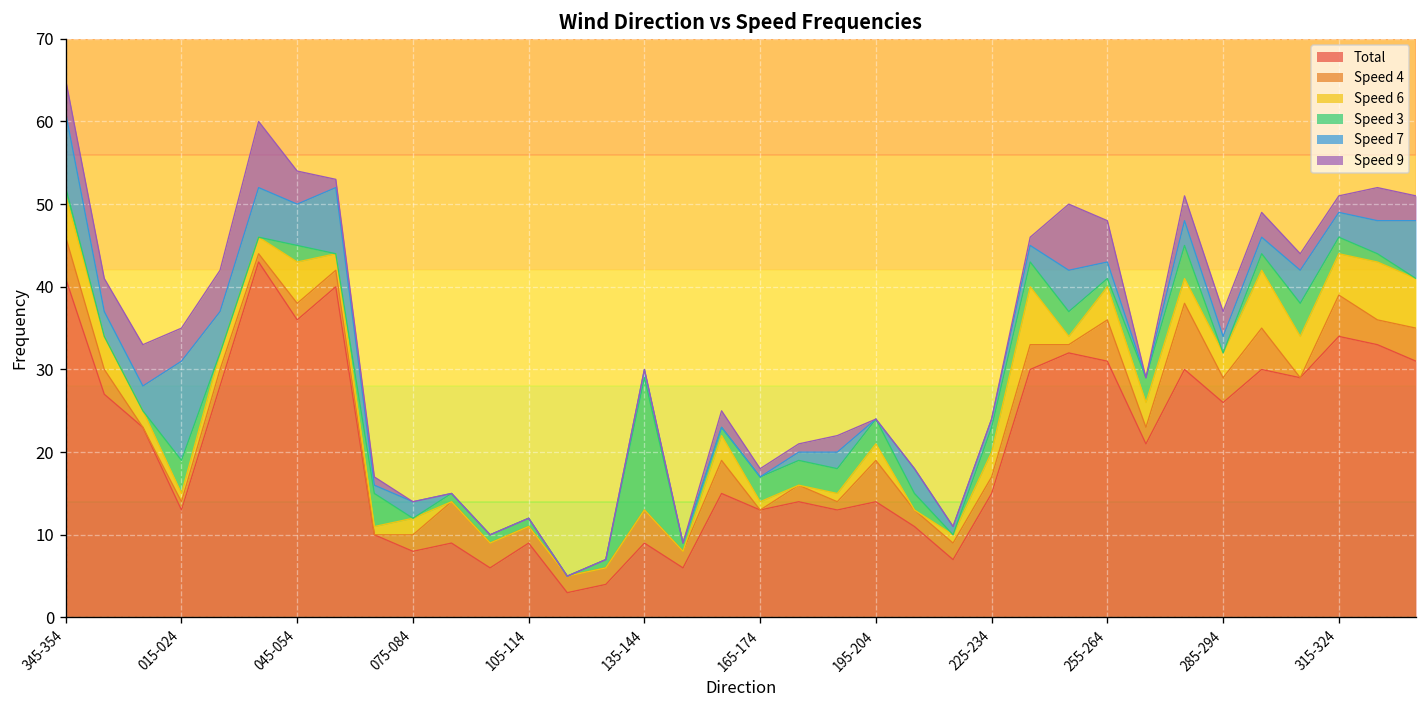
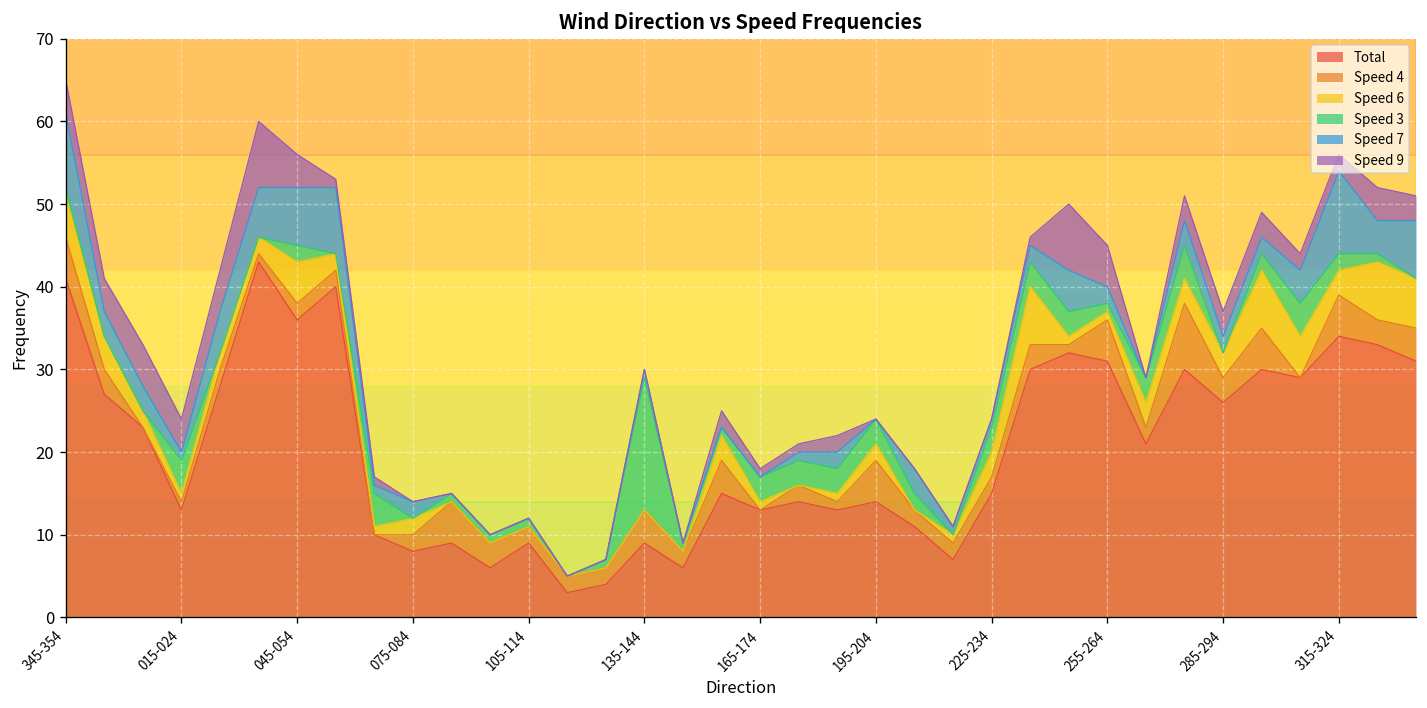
  {
    "Speed 6": {
      "345-354": 5,
      "015-024": 1,
      "045-054": 5,
      "165-174": 1,
      "195-204": 2,
      "225-234": 3,
-     "255-264": 4,
-     "315-324": 5
+     "255-264": 1,
+     "315-324": 3
    },
    "Speed 3": {
      "345-354": 1,
      "015-024": 4,
      "045-054": 2,
      "135-144": 16,
      "225-234": 3,
      "255-264": 1,
      "315-324": 2
    },
    "Speed 7": {
      "345-354": 9,
-     "015-024": 12,
-     "045-054": 5,
+     "015-024": 1,
+     "045-054": 7,
      "255-264": 2,
      "285-294": 2,
-     "315-324": 3
+     "315-324": 10
    },
    "Speed 9": {
      "345-354": 4,
      "015-024": 4,
      "045-054": 4,
      "165-174": 1,
      "255-264": 5,
      "285-294": 3
    }
  }
